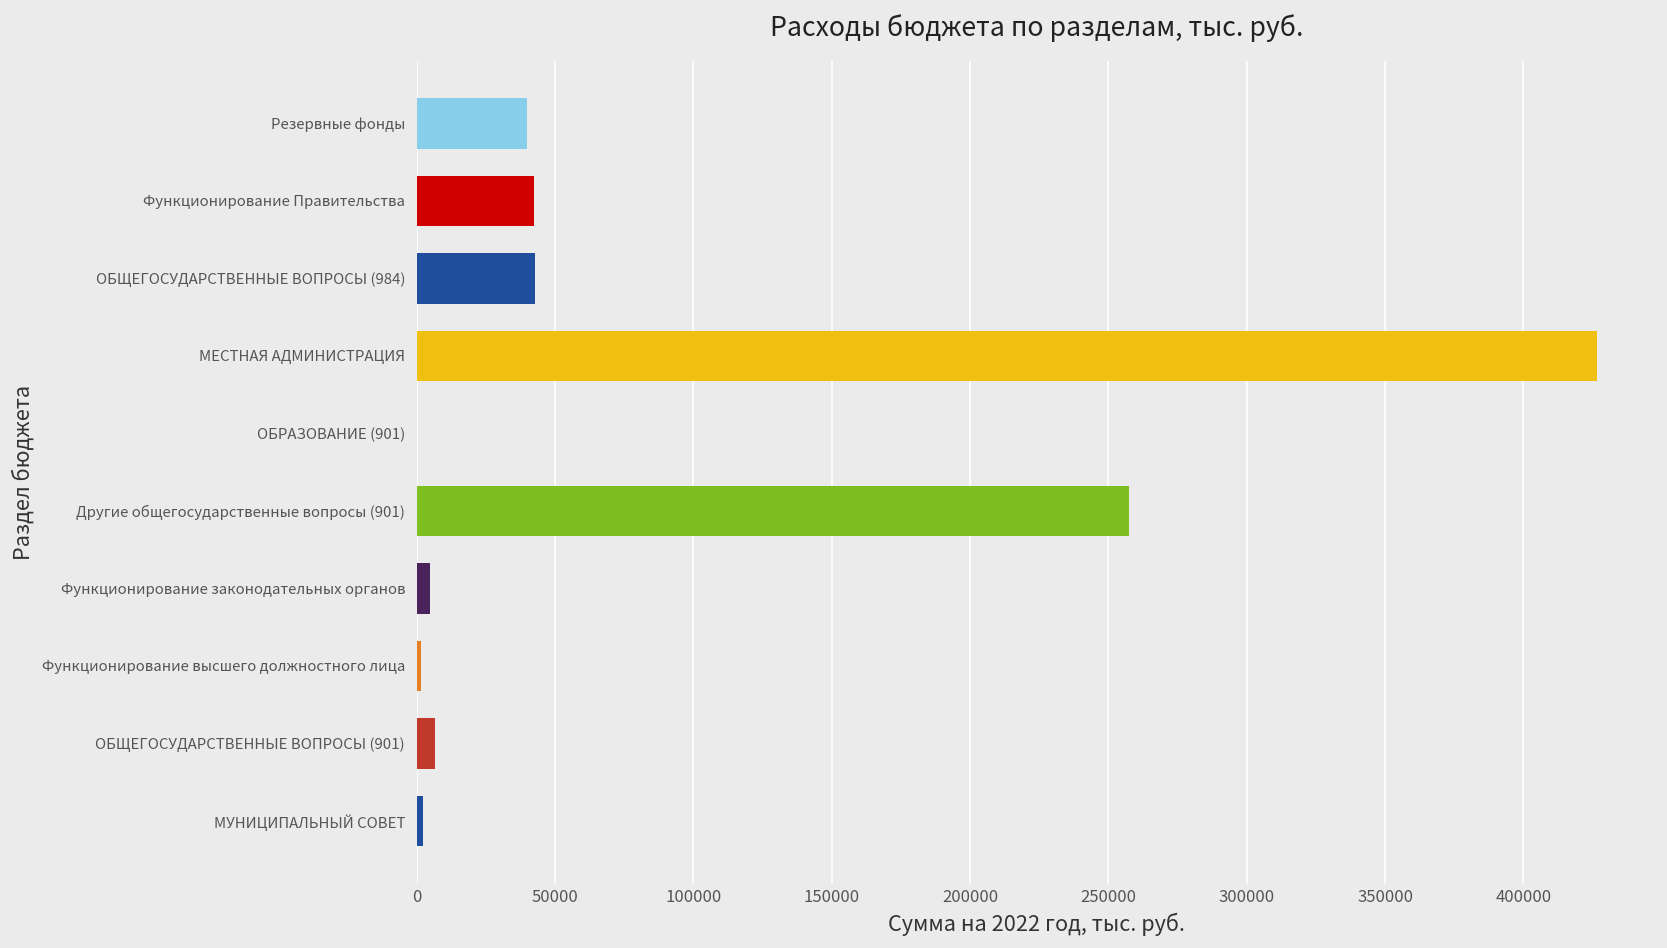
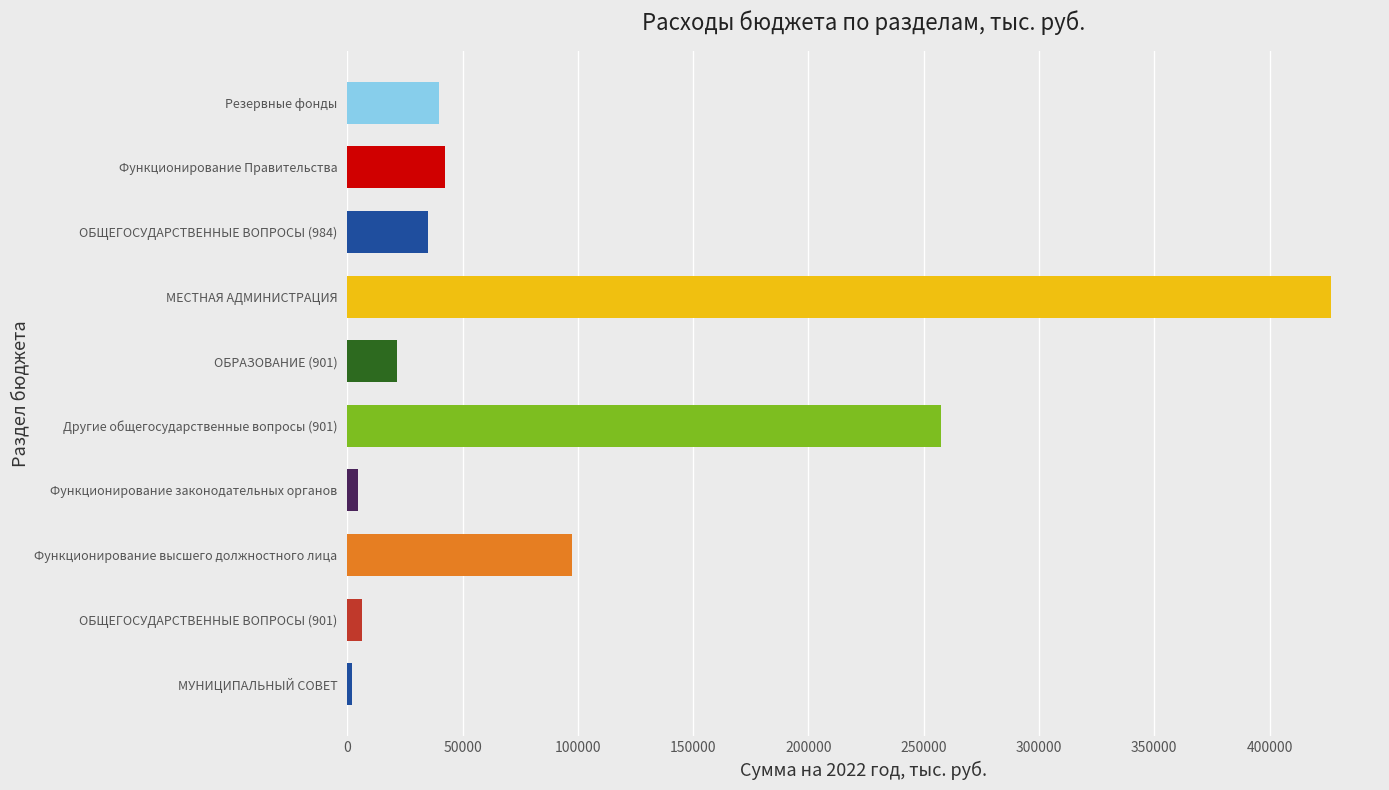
  {
    "Резервные фонды": 40000,
    "Функционирование Правительства": 42000,
-   "ОБЩЕГОСУДАРСТВЕННЫЕ ВОПРОСЫ (984)": 43000,
+   "ОБЩЕГОСУДАРСТВЕННЫЕ ВОПРОСЫ (984)": 35000,
    "МЕСТНАЯ АДМИНИСТРАЦИЯ": 427000,
-   "ОБРАЗОВАНИЕ (901)": 0,
+   "ОБРАЗОВАНИЕ (901)": 22000,
    "Другие общегосударственные вопросы (901)": 257000,
    "Функционирование законодательных органов": 5000,
-   "Функционирование высшего должностного лица": 2000,
+   "Функционирование высшего должностного лица": 98000,
    "ОБЩЕГОСУДАРСТВЕННЫЕ ВОПРОСЫ (901)": 7000,
    "МУНИЦИПАЛЬНЫЙ СОВЕТ": 2000
  }
